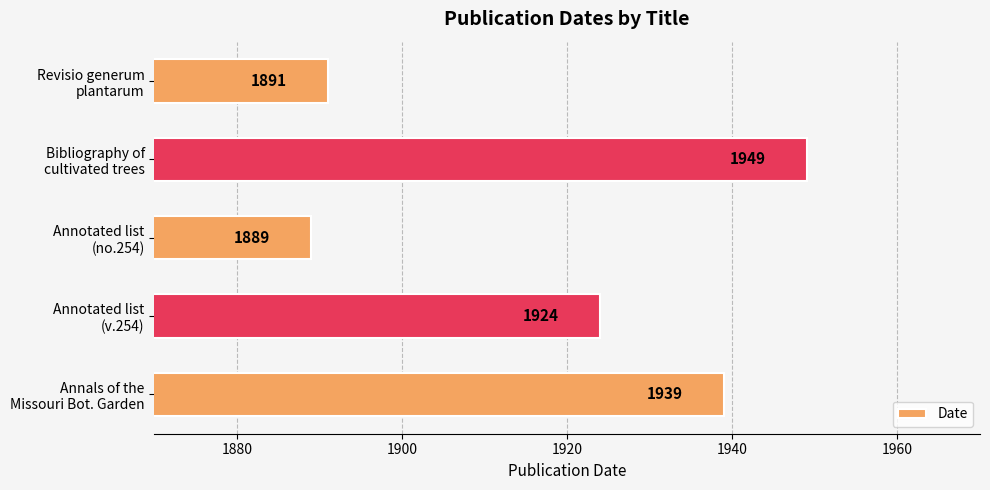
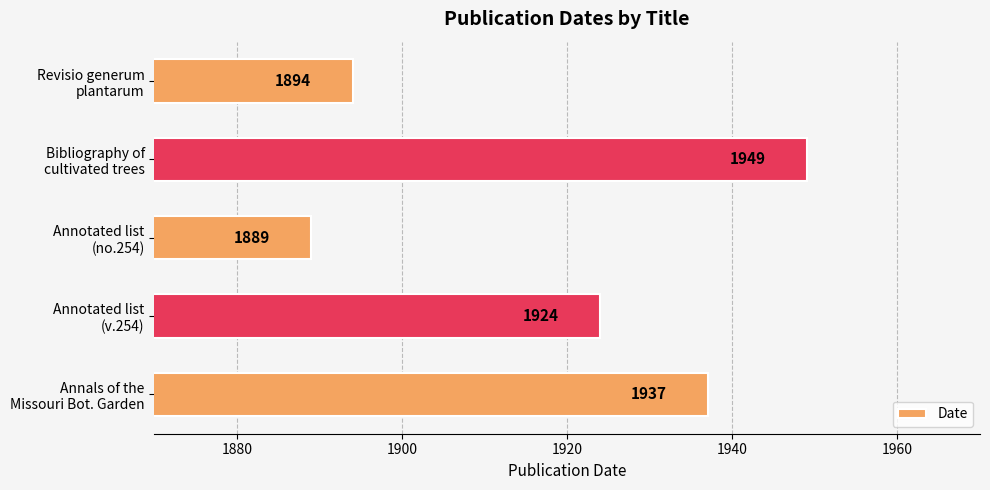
  {
-   "Revisio generum plantarum": 1891,
+   "Revisio generum plantarum": 1894,
    "Bibliography of cultivated trees": 1949,
    "Annotated list (no.254)": 1889,
    "Annotated list (v.254)": 1924,
-   "Annals of the Missouri Bot. Garden": 1939
+   "Annals of the Missouri Bot. Garden": 1937
  }
